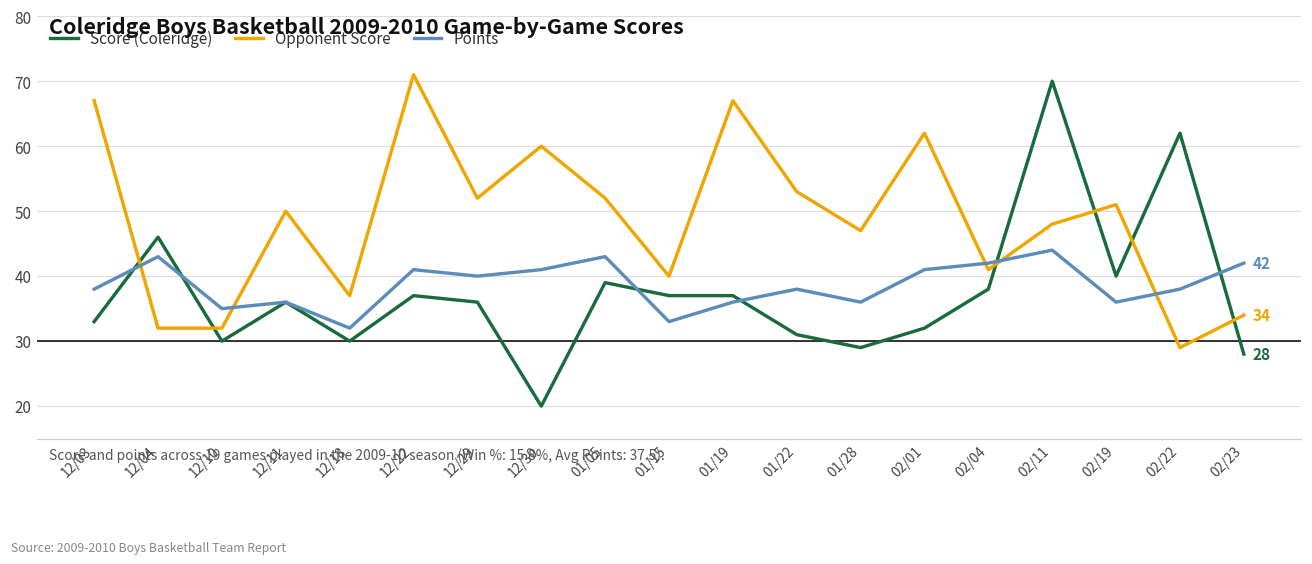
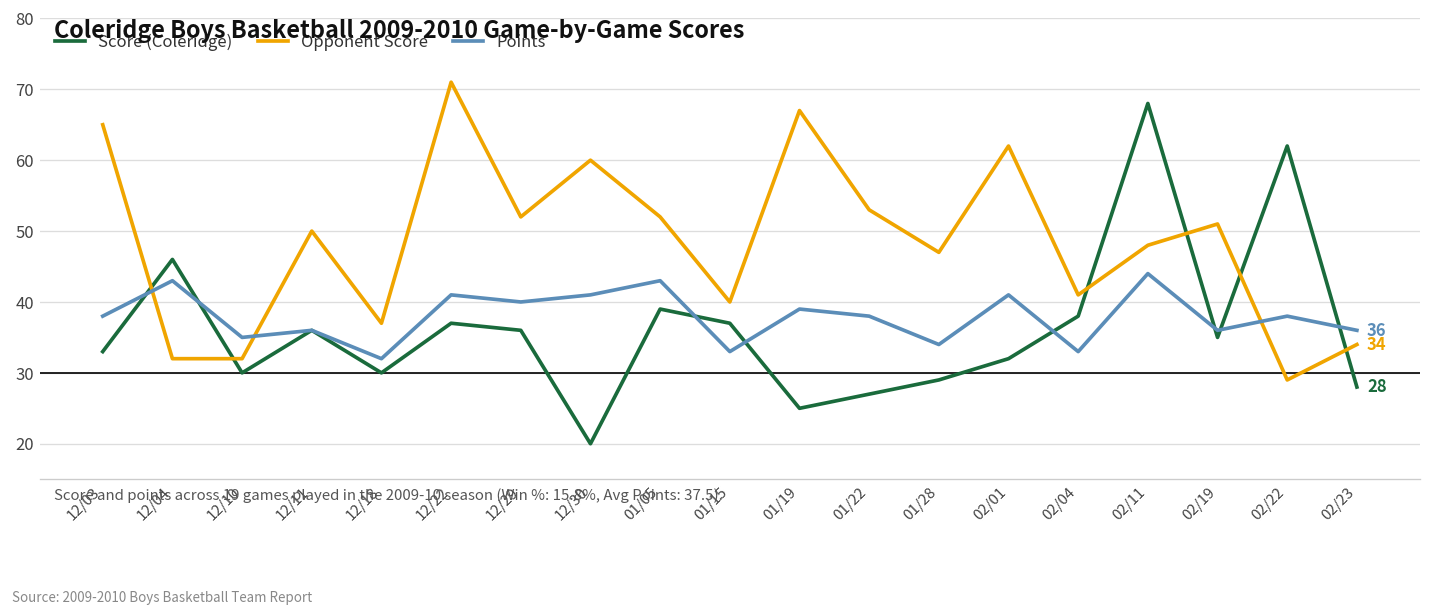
  {
    "Score (Coleridge)": {
      "12/03": 33,
      "12/04": 46,
      "12/10": 30,
      "12/18": 30,
      "12/22": 37,
      "12/29": 36,
      "12/30": 20,
      "01/05": 39,
      "01/15": 37,
-     "01/19": 37,
-     "01/22": 31,
+     "01/19": 25,
+     "01/22": 27,
      "01/28": 29,
      "02/01": 32,
      "02/04": 38,
-     "02/11": 70,
-     "02/19": 40,
+     "02/11": 68,
+     "02/19": 35,
      "02/22": 62
    },
    "Opponent Score": {
-     "12/03": 67,
+     "12/03": 65,
      "12/04": 32,
      "12/10": 32,
      "12/11": 50,
      "12/18": 37,
      "12/22": 71,
      "12/29": 52,
      "12/30": 60,
      "01/05": 52,
      "01/15": 40,
      "01/19": 67,
      "01/22": 53,
      "01/28": 47,
      "02/01": 62,
      "02/04": 41,
      "02/11": 48,
      "02/19": 51,
      "02/22": 29
    },
    "Points": {
-     "01/19": 36,
-     "01/28": 36,
-     "02/04": 42,
-     "02/23": 42
+     "01/19": 39,
+     "01/28": 34,
+     "02/04": 33,
+     "02/23": 36
    }
  }
